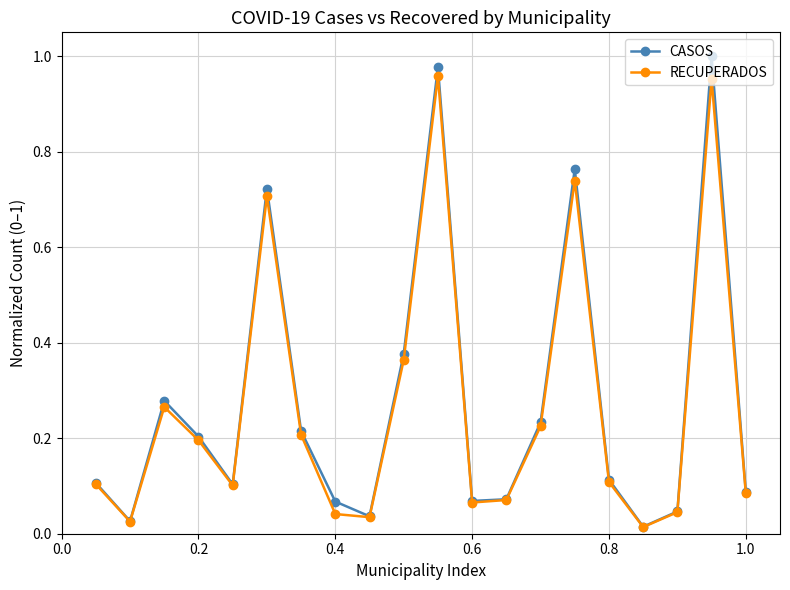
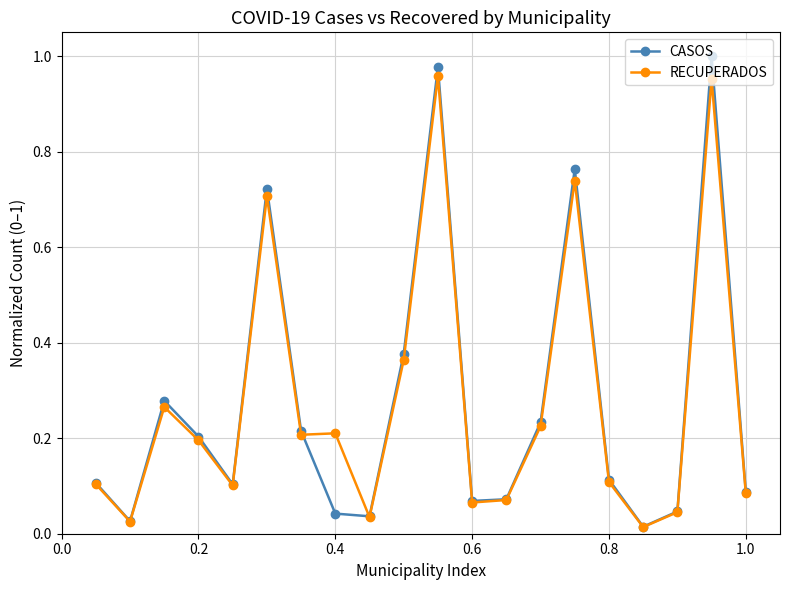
  {
    "CASOS": {
      "0.2": 0.20,
-     "0.4": 0.07
+     "0.4": 0.04
    },
    "RECUPERADOS": {
      "0.2": 0.20,
-     "0.4": 0.04
+     "0.4": 0.21
    }
  }
